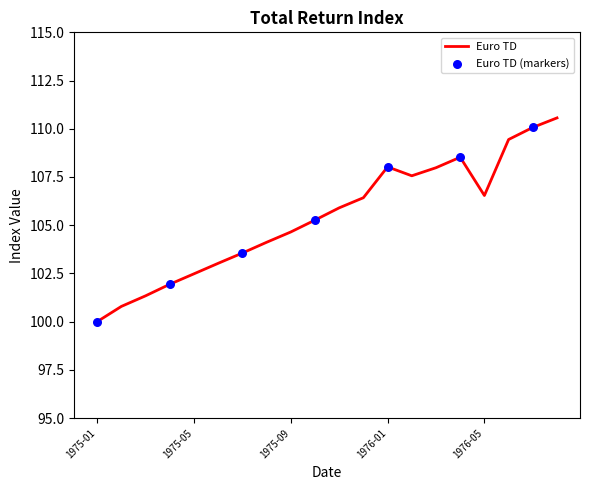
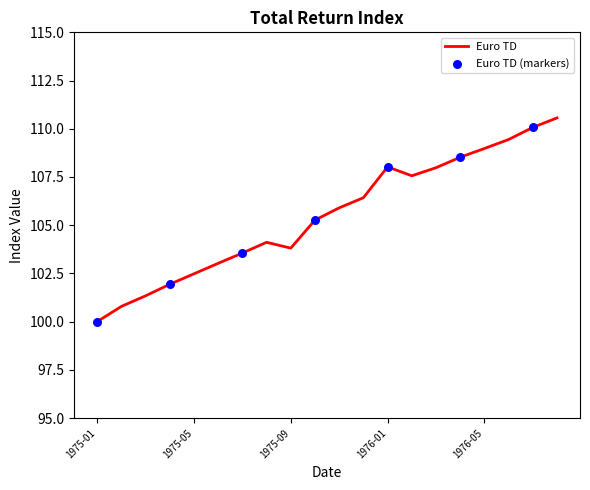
  {
    "Euro TD": {
      "1975-05": 102.5,
-     "1975-09": 104.6,
-     "1976-05": 106.5
+     "1975-09": 103.8,
+     "1976-05": 109.0
    }
  }
